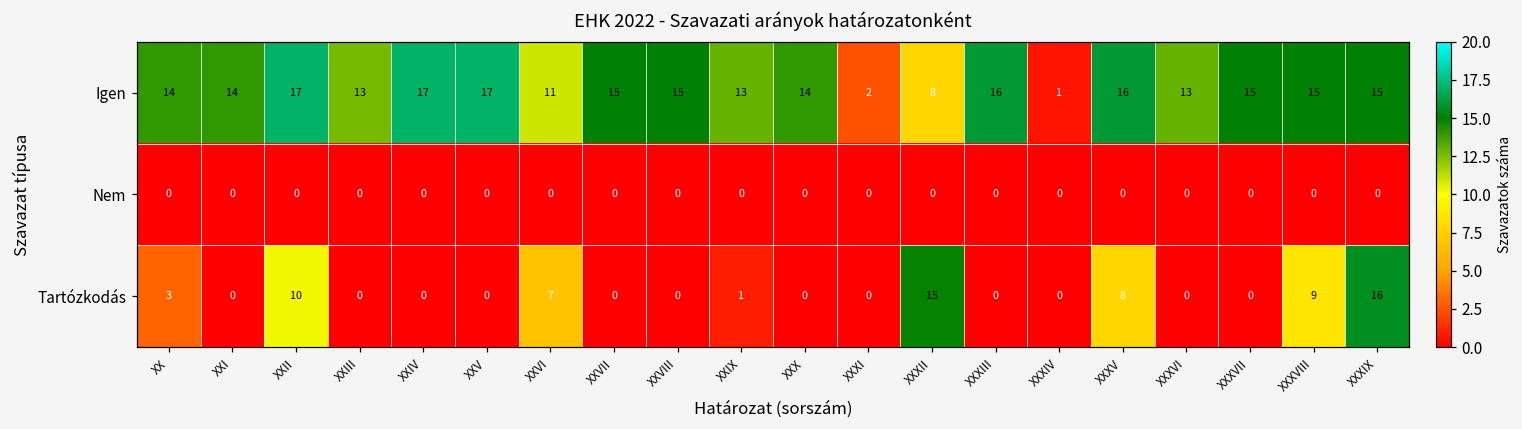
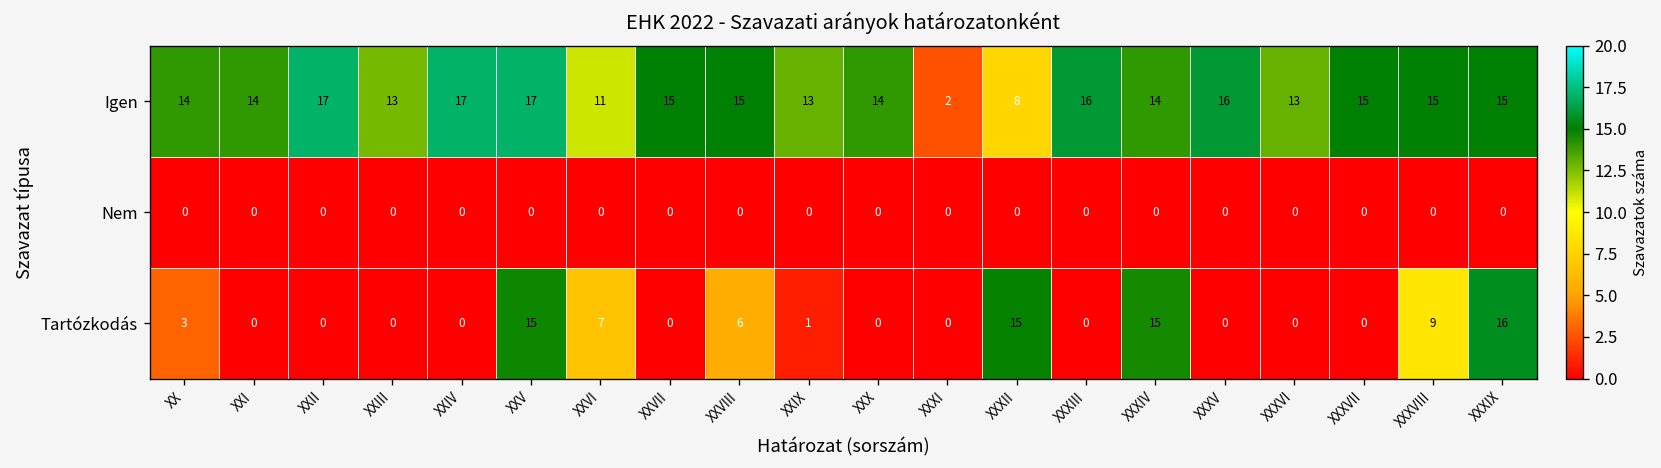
  {
    "Igen": {
      "XX": 14,
      "XXI": 14,
      "XXII": 17,
      "XXIII": 13,
      "XXIV": 17,
      "XXV": 17,
      "XXVI": 11,
      "XXVII": 15,
      "XXVIII": 15,
      "XXIX": 13,
      "XXX": 14,
      "XXXI": 2,
      "XXXII": 8,
      "XXXIII": 16,
-     "XXXIV": 1,
+     "XXXIV": 14,
      "XXXV": 16,
      "XXXVI": 13,
      "XXXVII": 15,
      "XXXVIII": 15,
      "XXXIX": 15
    },
    "Nem": {
      "XX": 0,
      "XXI": 0,
      "XXII": 0,
      "XXIII": 0,
      "XXIV": 0,
      "XXV": 0,
      "XXVI": 0,
      "XXVII": 0,
      "XXVIII": 0,
      "XXIX": 0,
      "XXX": 0,
      "XXXI": 0,
      "XXXII": 0,
      "XXXIII": 0,
      "XXXIV": 0,
      "XXXV": 0,
      "XXXVI": 0,
      "XXXVII": 0,
      "XXXVIII": 0,
      "XXXIX": 0
    },
    "Tartózkodás": {
      "XX": 3,
      "XXI": 0,
-     "XXII": 10,
+     "XXII": 0,
      "XXIII": 0,
      "XXIV": 0,
-     "XXV": 0,
+     "XXV": 15,
      "XXVI": 7,
      "XXVII": 0,
-     "XXVIII": 0,
+     "XXVIII": 6,
      "XXIX": 1,
      "XXX": 0,
      "XXXI": 0,
      "XXXII": 15,
      "XXXIII": 0,
-     "XXXIV": 0,
-     "XXXV": 8,
+     "XXXIV": 15,
+     "XXXV": 0,
      "XXXVI": 0,
      "XXXVII": 0,
      "XXXVIII": 9,
      "XXXIX": 16
    }
  }
